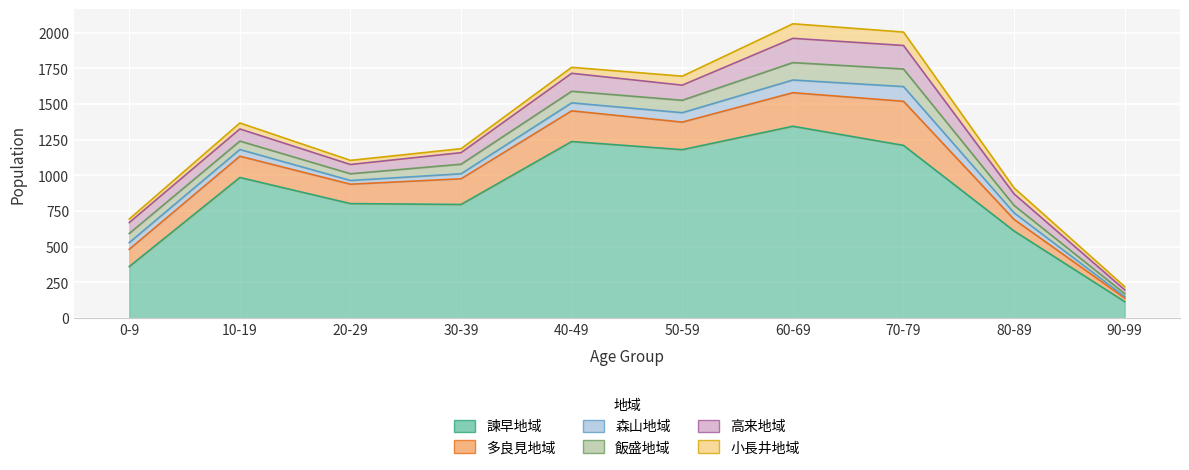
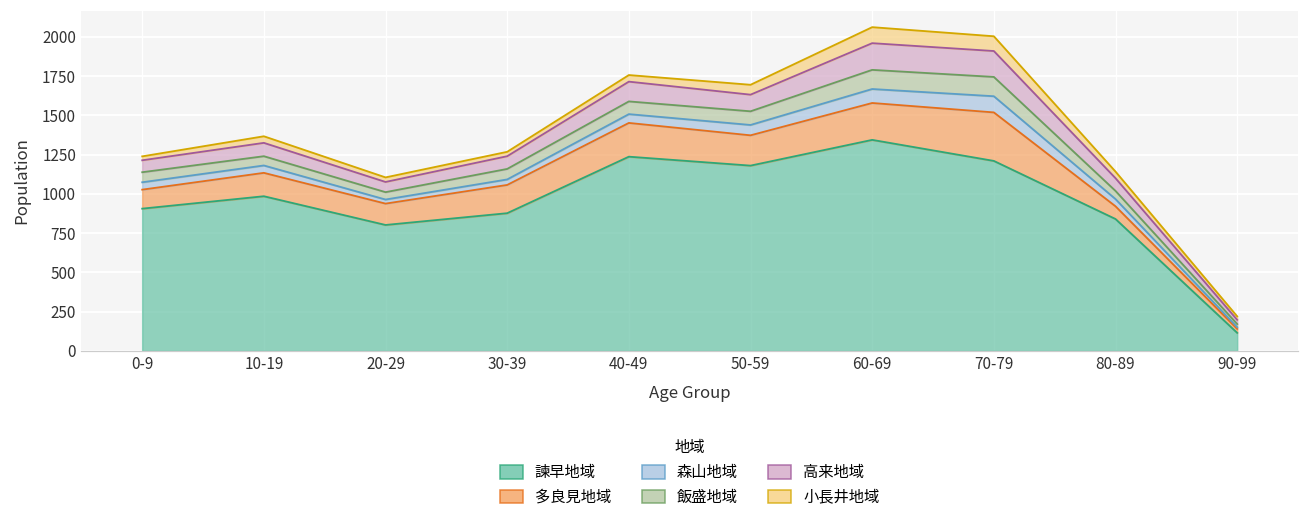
  {
    "諫早地域": {
-     "0-9": 360,
+     "0-9": 910,
      "10-19": 990,
      "20-29": 800,
-     "30-39": 800,
+     "30-39": 880,
      "40-49": 1240,
      "50-59": 1180,
      "60-69": 1340,
      "70-79": 1210,
-     "80-89": 610,
+     "80-89": 840,
      "90-99": 120
    }
  }
